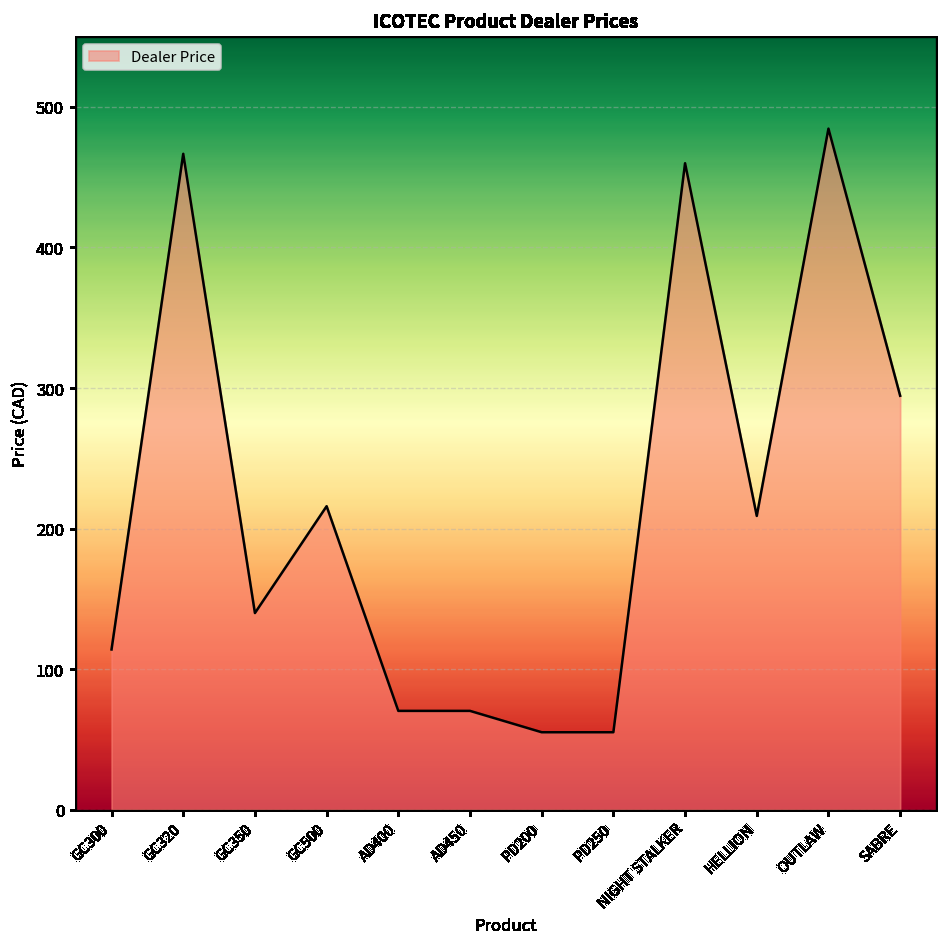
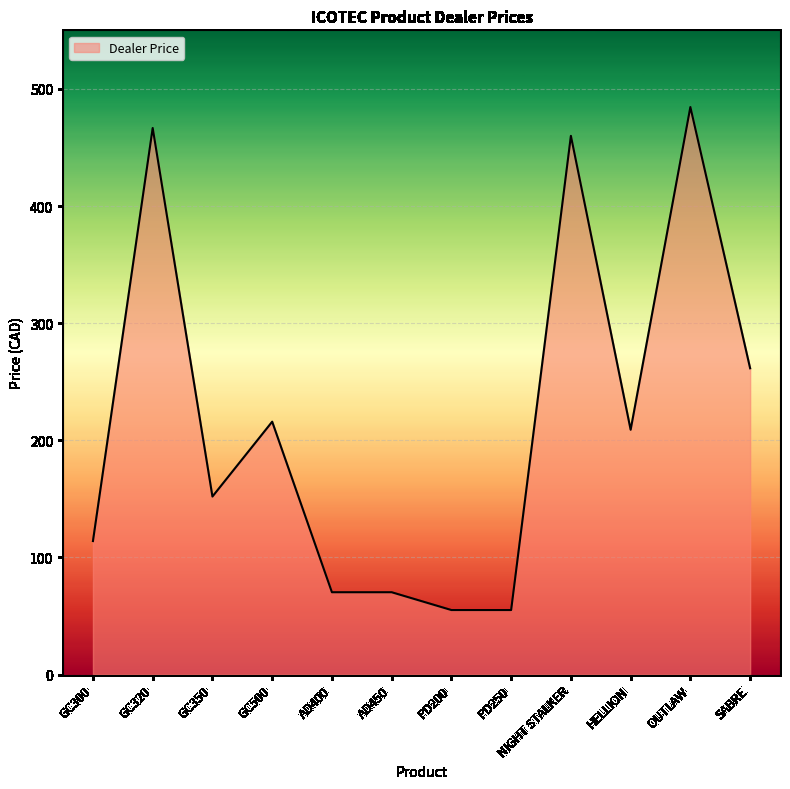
  {
    "GC300": 114,
    "GC320": 467,
-   "GC350": 140,
+   "GC350": 152,
    "GC500": 216,
    "AD400": 70,
    "AD450": 70,
    "PD200": 55,
    "PD250": 55,
    "NIGHT STALKER": 460,
    "HELLION": 209,
    "OUTLAW": 485,
-   "SABRE": 295
+   "SABRE": 262
  }
